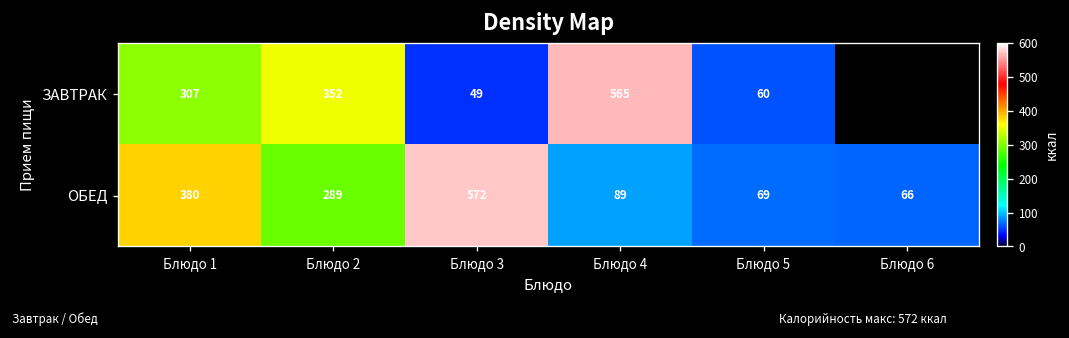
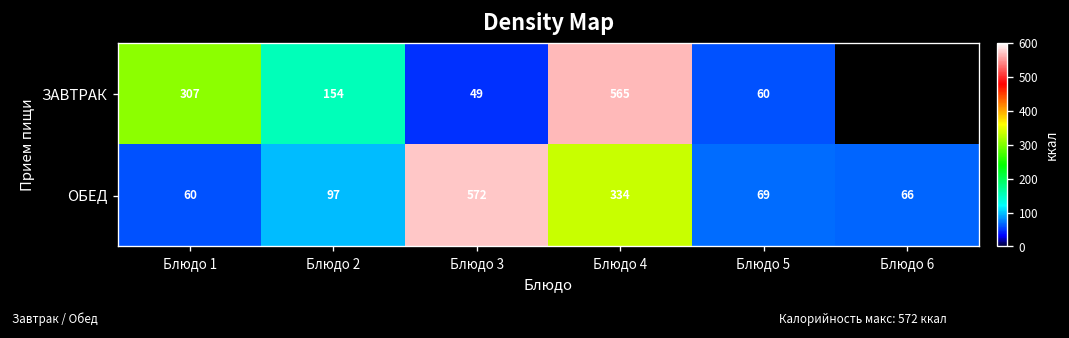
  {
    "ЗАВТРАК": {
      "Блюдо 1": 307,
-     "Блюдо 2": 352,
+     "Блюдо 2": 154,
      "Блюдо 3": 49,
      "Блюдо 4": 565,
      "Блюдо 5": 60
    },
    "ОБЕД": {
-     "Блюдо 1": 380,
-     "Блюдо 2": 289,
+     "Блюдо 1": 60,
+     "Блюдо 2": 97,
      "Блюдо 3": 572,
-     "Блюдо 4": 89,
+     "Блюдо 4": 334,
      "Блюдо 5": 69,
      "Блюдо 6": 66
    }
  }
